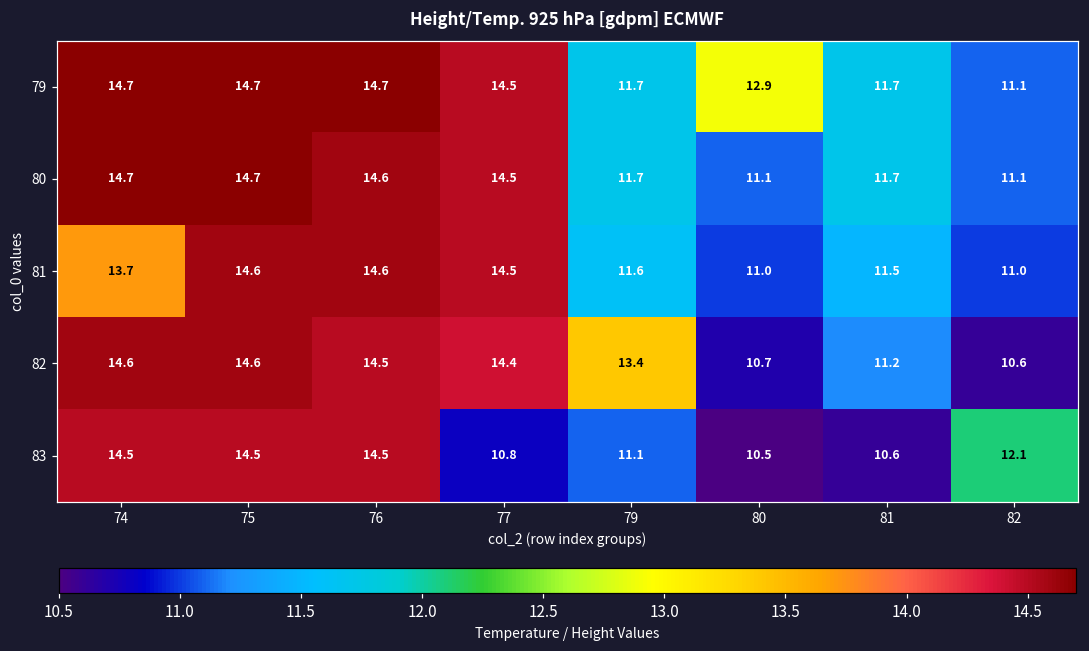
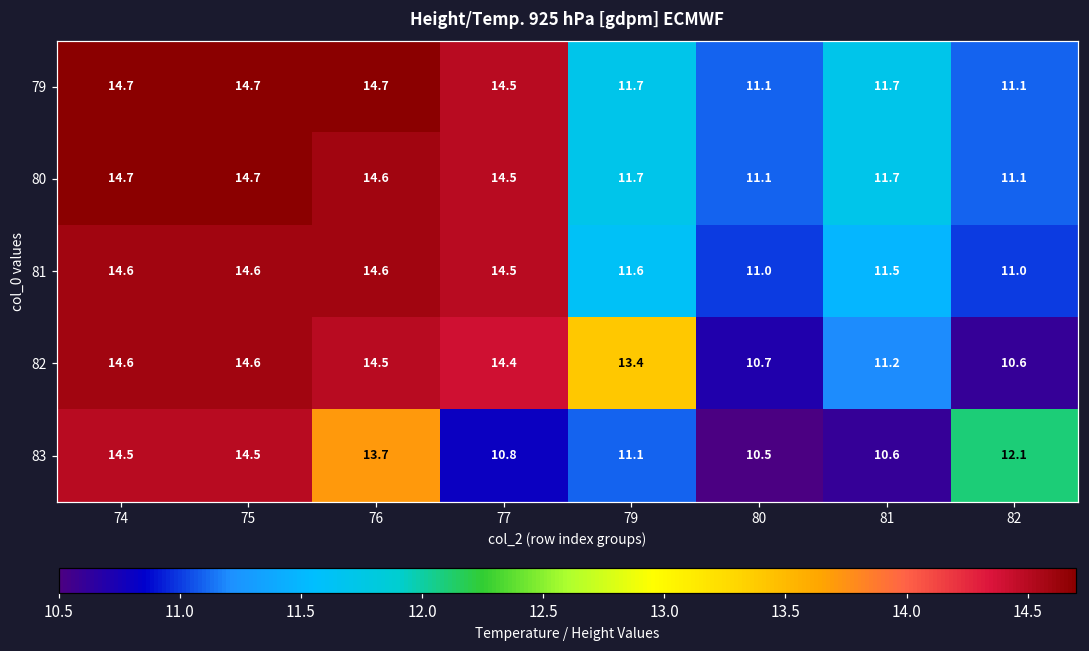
  {
    "79": {
      "74": 14.7,
      "75": 14.7,
      "76": 14.7,
      "77": 14.5,
      "79": 11.7,
-     "80": 12.9,
+     "80": 11.1,
      "81": 11.7,
      "82": 11.1
    },
    "80": {
      "74": 14.7,
      "75": 14.7,
      "76": 14.6,
      "77": 14.5,
      "79": 11.7,
      "80": 11.1,
      "81": 11.7,
      "82": 11.1
    },
    "81": {
-     "74": 13.7,
+     "74": 14.6,
      "75": 14.6,
      "76": 14.6,
      "77": 14.5,
      "79": 11.6,
      "80": 11.0,
      "81": 11.5,
      "82": 11.0
    },
    "82": {
      "74": 14.6,
      "75": 14.6,
      "76": 14.5,
      "77": 14.4,
      "79": 13.4,
      "80": 10.7,
      "81": 11.2,
      "82": 10.6
    },
    "83": {
      "74": 14.5,
      "75": 14.5,
-     "76": 14.5,
+     "76": 13.7,
      "77": 10.8,
      "79": 11.1,
      "80": 10.5,
      "81": 10.6,
      "82": 12.1
    }
  }
